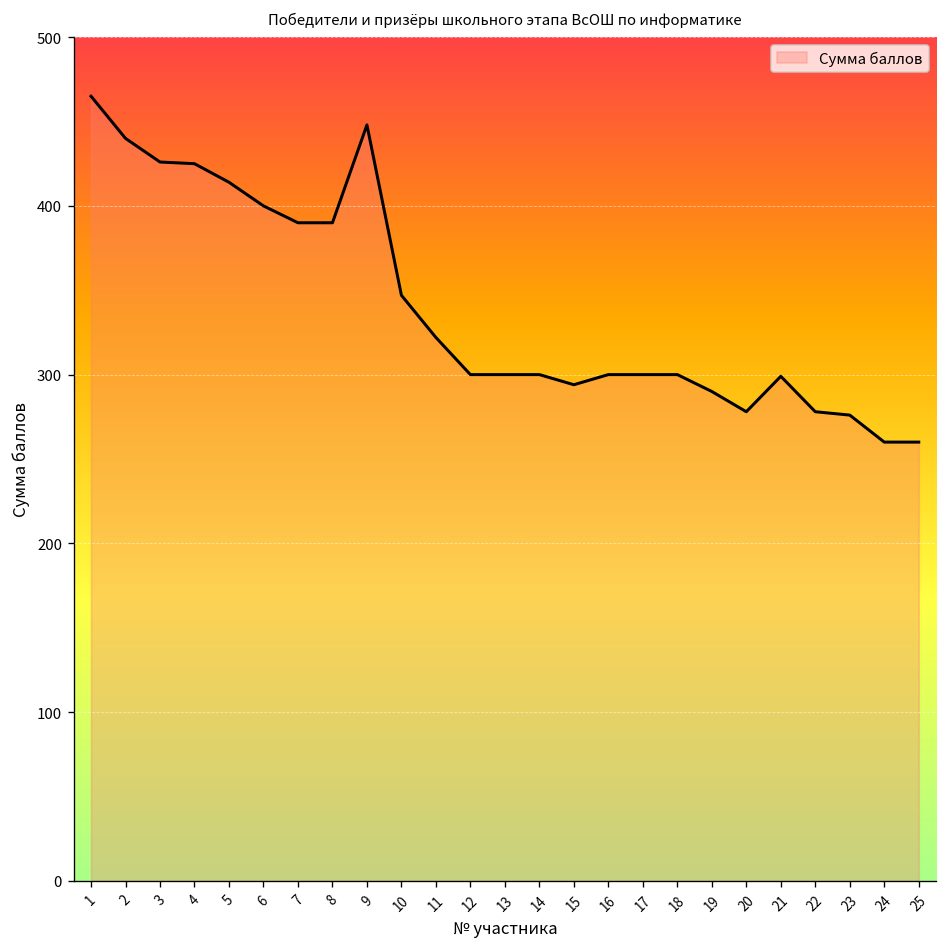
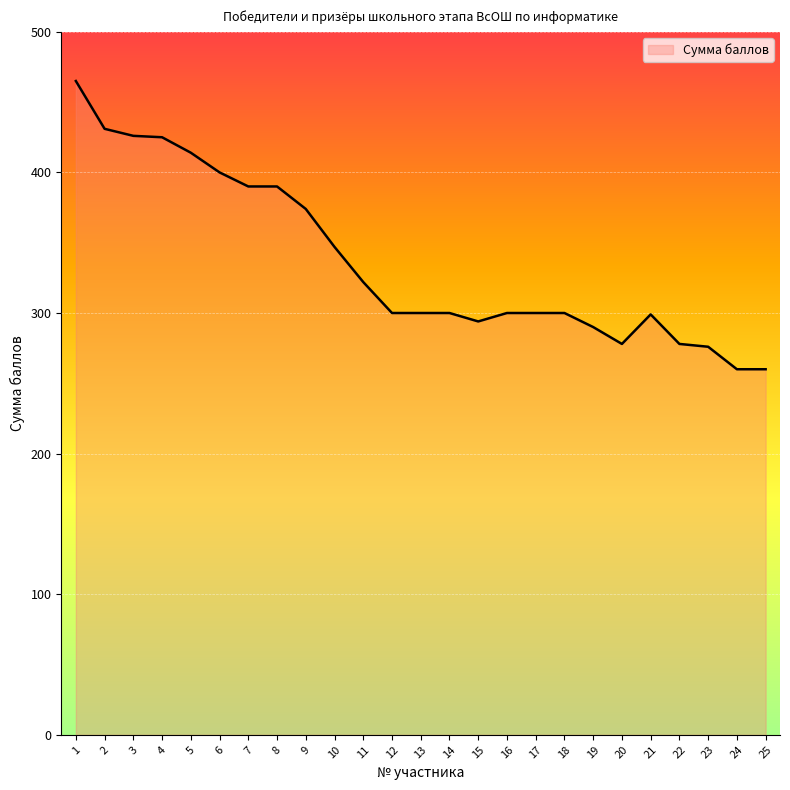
  {
    "1": 465,
-   "2": 440,
+   "2": 431,
    "3": 426,
    "4": 425,
    "5": 414,
    "6": 400,
    "7": 390,
    "8": 390,
-   "9": 448,
+   "9": 374,
    "10": 347,
    "11": 322,
    "12": 300,
    "13": 300,
    "14": 300,
    "15": 294,
    "16": 300,
    "17": 300,
    "18": 300,
    "19": 290,
    "20": 278,
    "21": 299,
    "22": 278,
    "23": 276,
    "24": 260,
    "25": 260
  }
